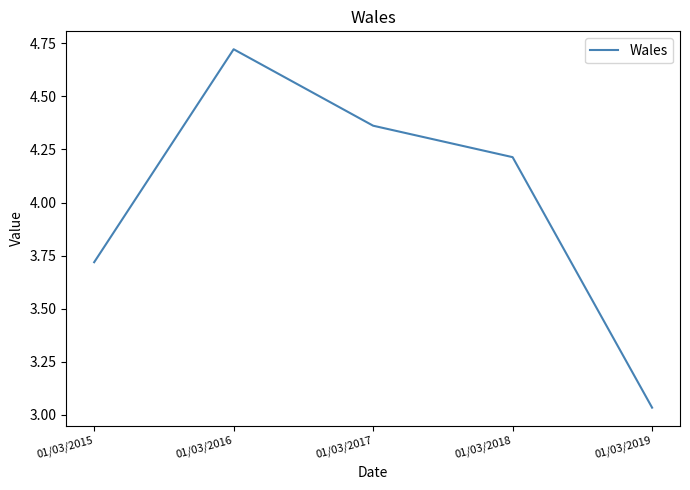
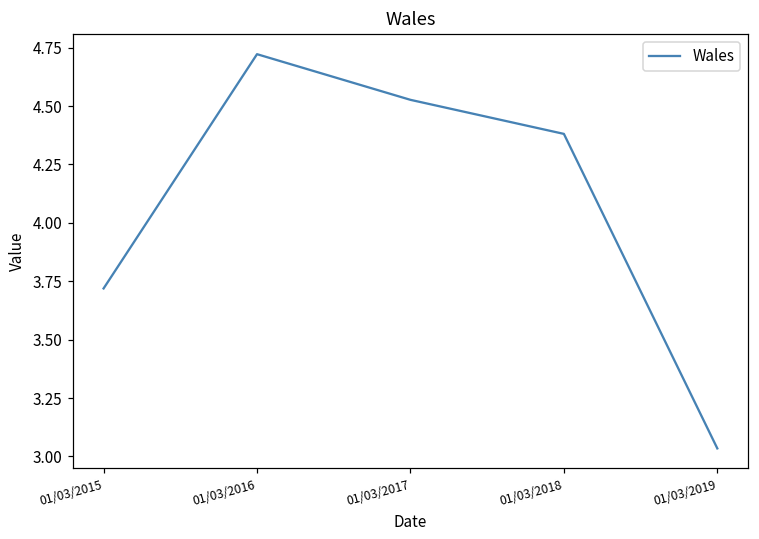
  {
    "01/03/2015": 3.72,
    "01/03/2016": 4.72,
-   "01/03/2017": 4.36,
-   "01/03/2018": 4.21,
+   "01/03/2017": 4.53,
+   "01/03/2018": 4.38,
    "01/03/2019": 3.03
  }
